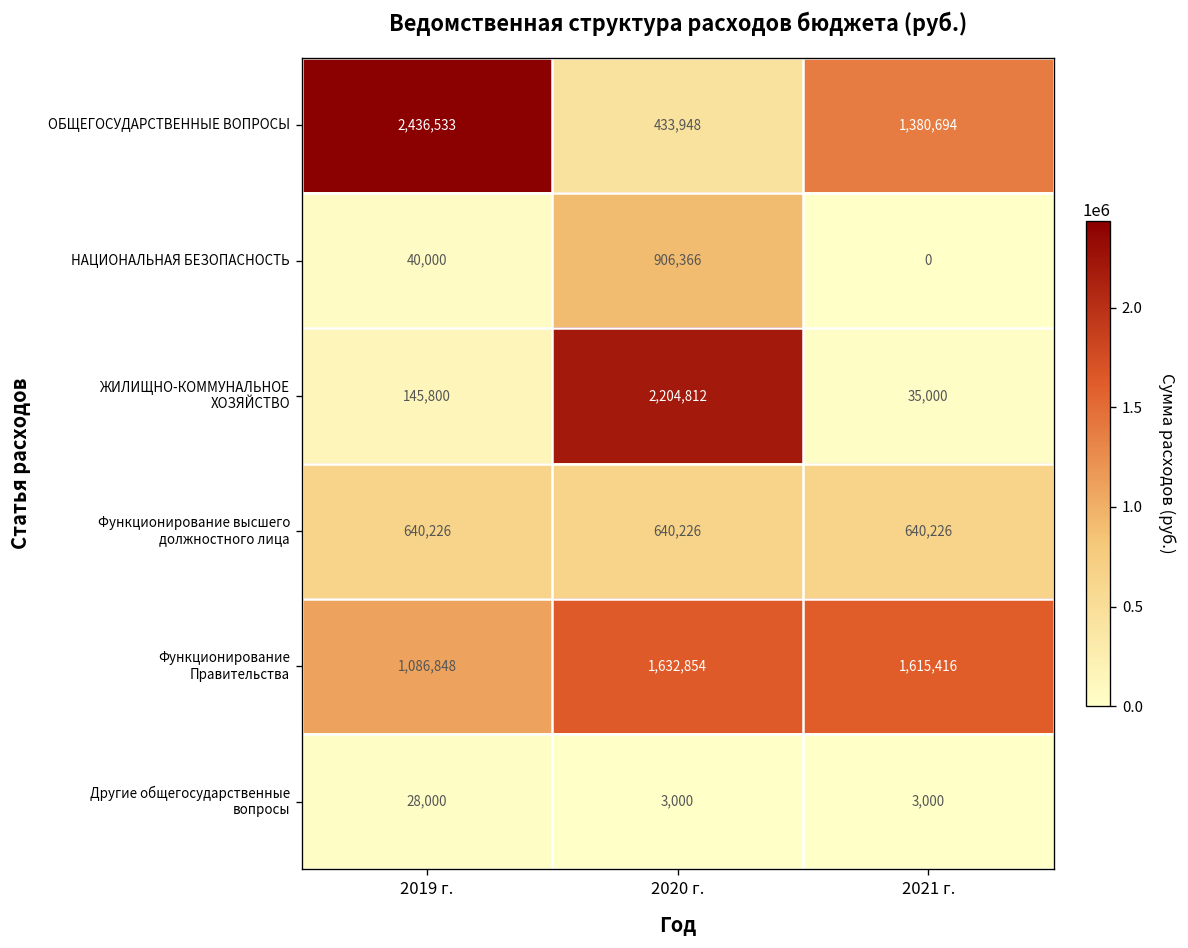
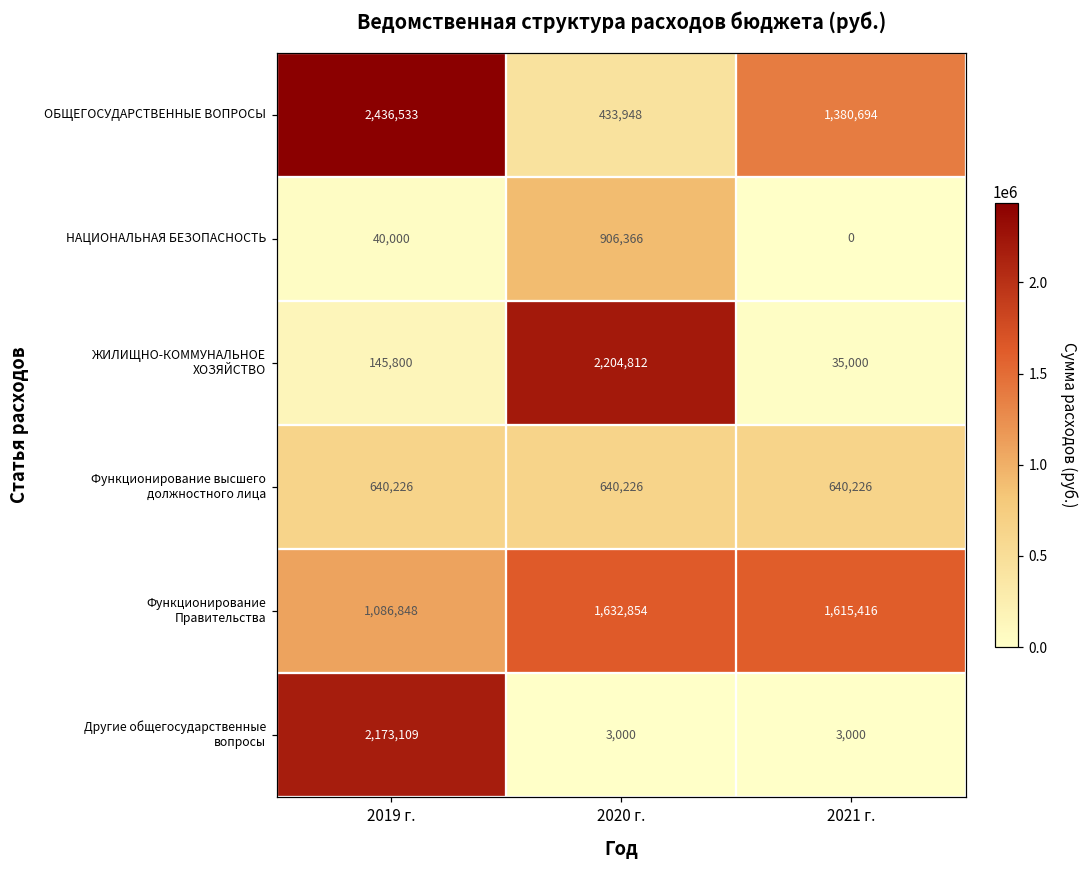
  {
    "ОБЩЕГОСУДАРСТВЕННЫЕ ВОПРОСЫ": {
      "2019 г.": "2,436,533",
      "2020 г.": "433,948",
      "2021 г.": "1,380,694"
    },
    "НАЦИОНАЛЬНАЯ БЕЗОПАСНОСТЬ": {
      "2019 г.": "40,000",
      "2020 г.": "906,366",
      "2021 г.": "0"
    },
    "ЖИЛИЩНО-КОММУНАЛЬНОЕ ХОЗЯЙСТВО": {
      "2019 г.": "145,800",
      "2020 г.": "2,204,812",
      "2021 г.": "35,000"
    },
    "Функционирование высшего должностного лица": {
      "2019 г.": "640,226",
      "2020 г.": "640,226",
      "2021 г.": "640,226"
    },
    "Функционирование Правительства": {
      "2019 г.": "1,086,848",
      "2020 г.": "1,632,854",
      "2021 г.": "1,615,416"
    },
    "Другие общегосударственные вопросы": {
-     "2019 г.": "28,000",
+     "2019 г.": "2,173,109",
      "2020 г.": "3,000",
      "2021 г.": "3,000"
    }
  }
